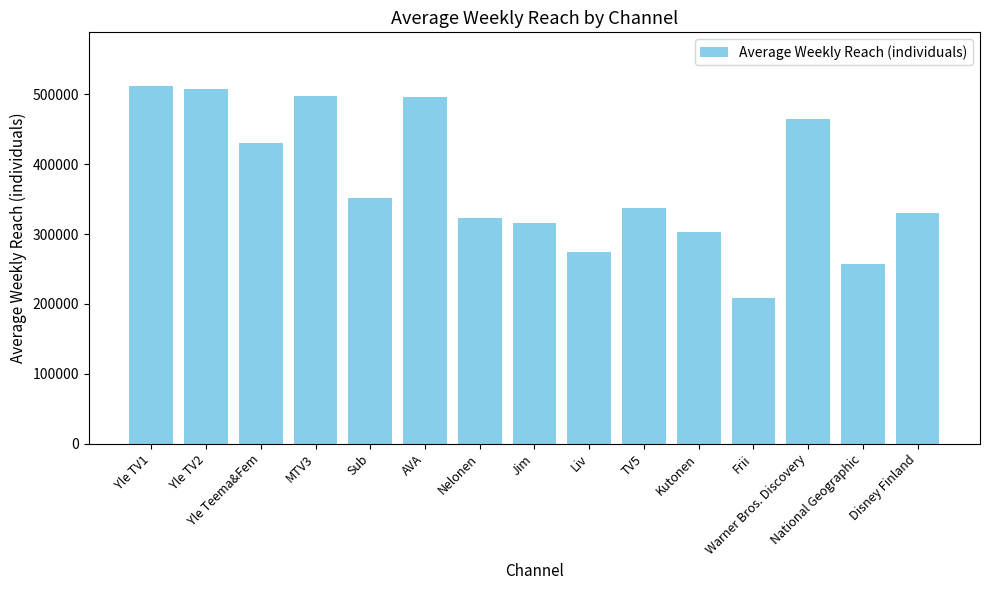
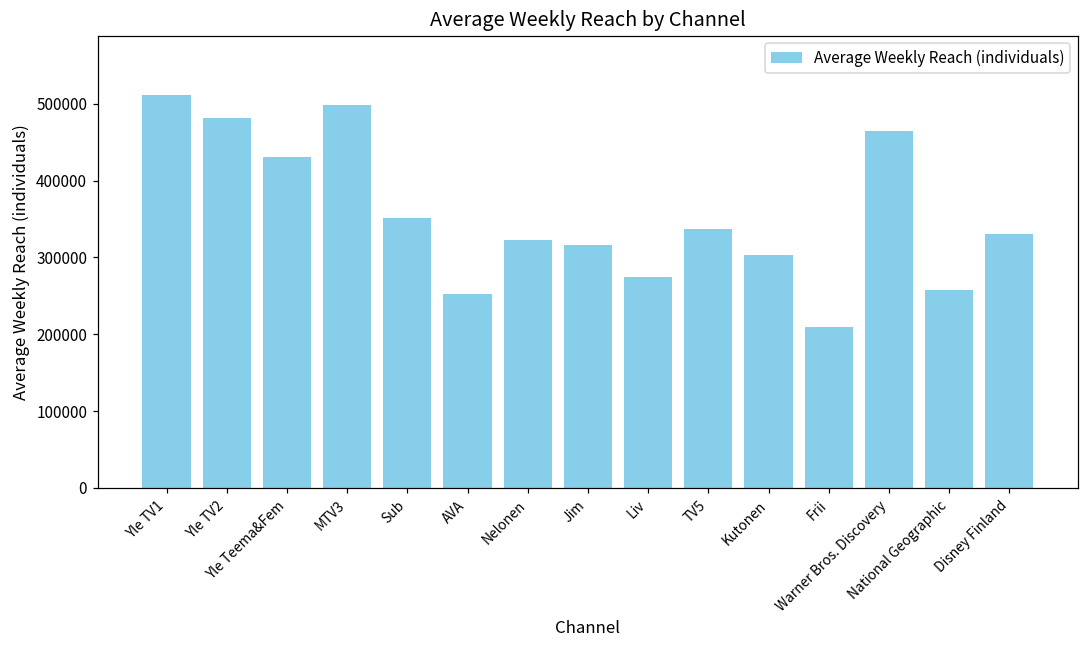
  {
    "Yle TV1": 510000,
-   "Yle TV2": 510000,
+   "Yle TV2": 480000,
    "Yle Teema&Fem": 430000,
    "MTV3": 500000,
    "Sub": 350000,
-   "AVA": 500000,
+   "AVA": 250000,
    "Nelonen": 320000,
    "Jim": 320000,
    "Liv": 270000,
    "TV5": 340000,
    "Kutonen": 300000,
    "Frii": 210000,
    "Warner Bros. Discovery": 460000,
    "National Geographic": 260000,
    "Disney Finland": 330000
  }
